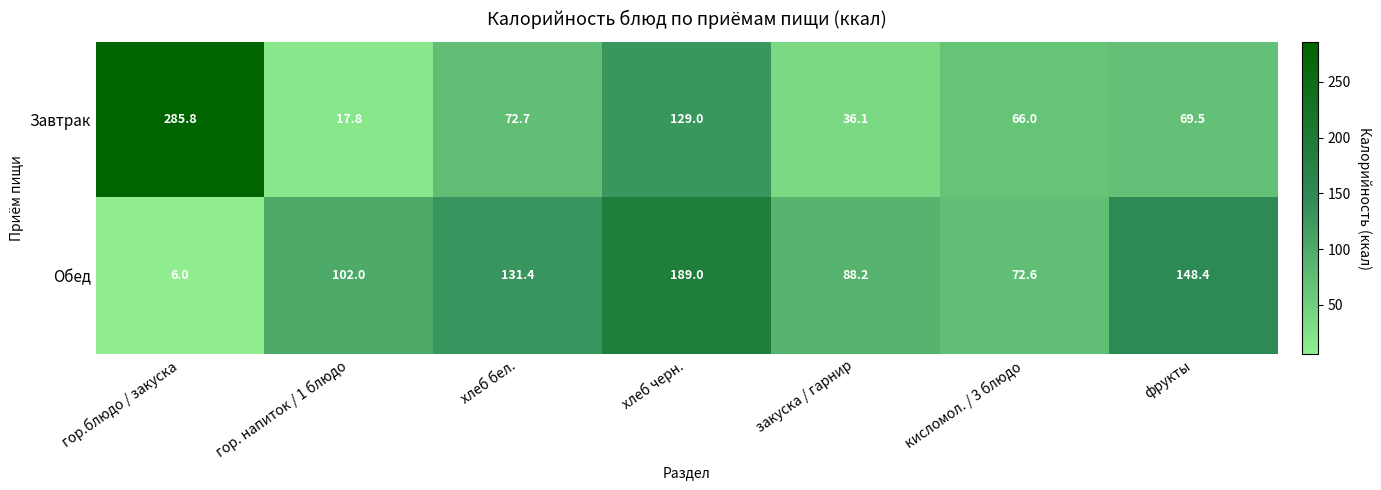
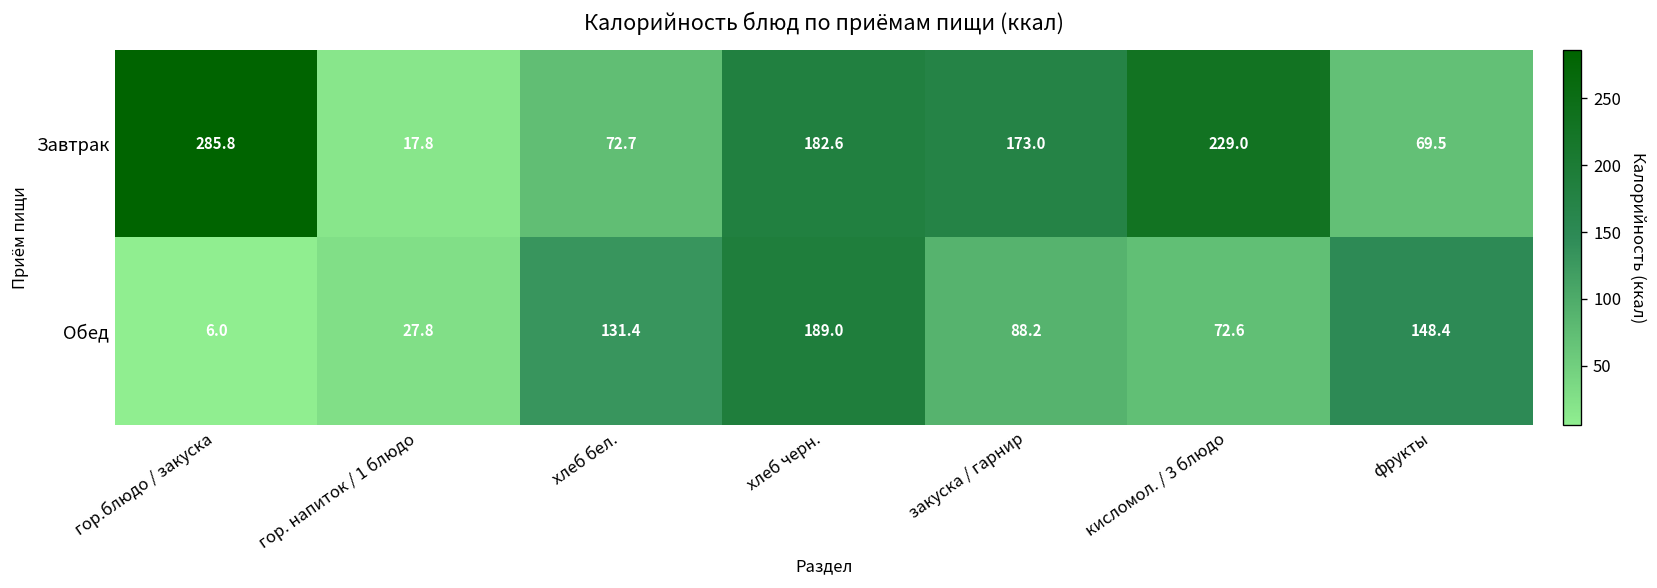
  {
    "Завтрак": {
      "гор.блюдо / закуска": 285.8,
      "гор. напиток / 1 блюдо": 17.8,
      "хлеб бел.": 72.7,
-     "хлеб черн.": 129.0,
-     "закуска / гарнир": 36.1,
-     "кисломол. / 3 блюдо": 66.0,
+     "хлеб черн.": 182.6,
+     "закуска / гарнир": 173.0,
+     "кисломол. / 3 блюдо": 229.0,
      "фрукты": 69.5
    },
    "Обед": {
      "гор.блюдо / закуска": 6.0,
-     "гор. напиток / 1 блюдо": 102.0,
+     "гор. напиток / 1 блюдо": 27.8,
      "хлеб бел.": 131.4,
      "хлеб черн.": 189.0,
      "закуска / гарнир": 88.2,
      "кисломол. / 3 блюдо": 72.6,
      "фрукты": 148.4
    }
  }
